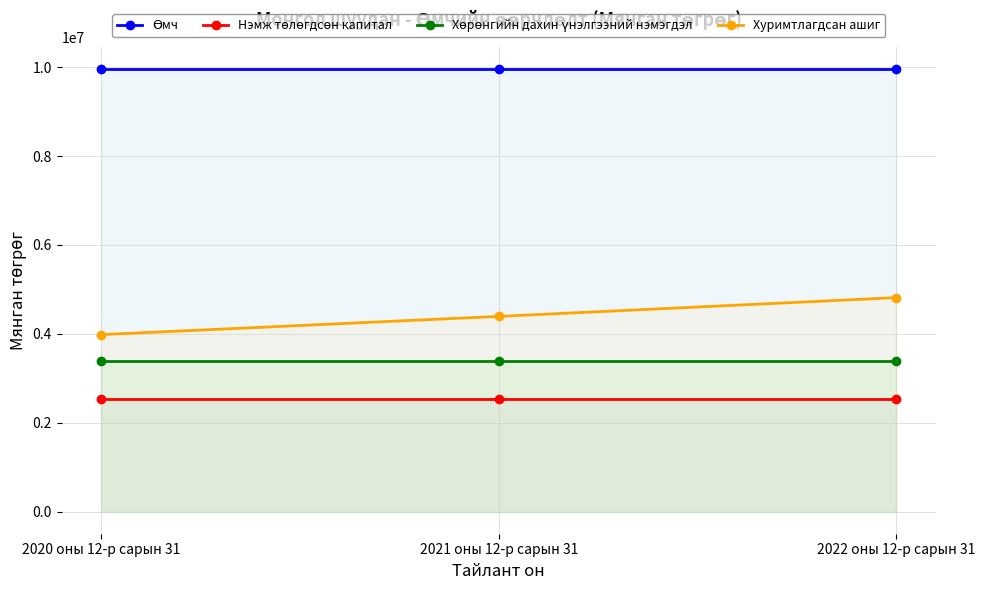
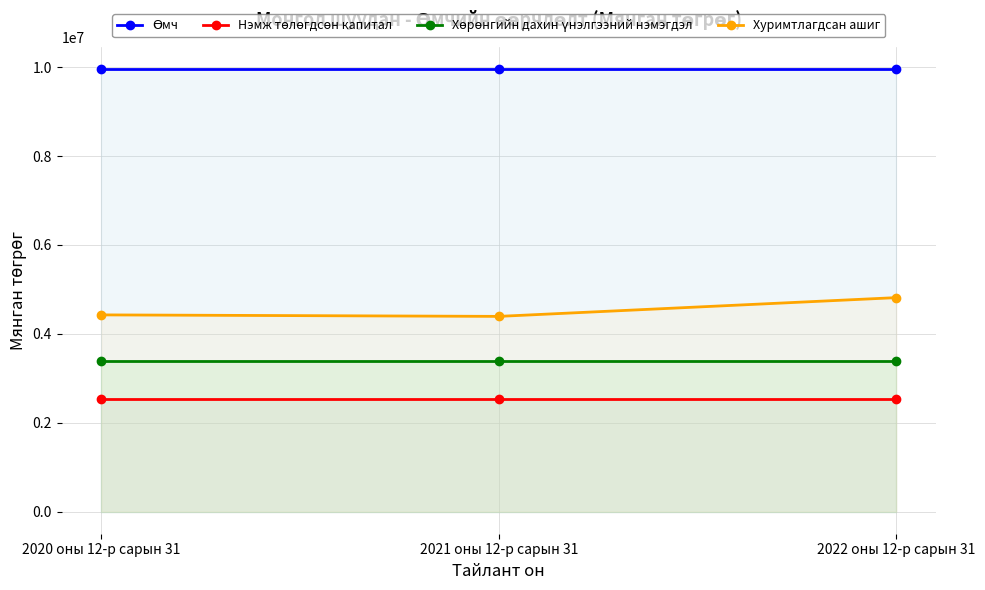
  {
    "Өмч": {
      "2020 оны 12-р сарын 31": 10000000,
      "2021 оны 12-р сарын 31": 10000000,
      "2022 оны 12-р сарын 31": 10000000
    },
    "Нэмж төлөгдсөн капитал": {
      "2020 оны 12-р сарын 31": 2500000,
      "2021 оны 12-р сарын 31": 2500000,
      "2022 оны 12-р сарын 31": 2500000
    },
    "Хөрөнгийн дахин үнэлгээний нэмэгдэл": {
      "2020 оны 12-р сарын 31": 3400000,
      "2021 оны 12-р сарын 31": 3400000,
      "2022 оны 12-р сарын 31": 3400000
    },
    "Хуримтлагдсан ашиг": {
-     "2020 оны 12-р сарын 31": 4000000,
+     "2020 оны 12-р сарын 31": 4400000,
      "2021 оны 12-р сарын 31": 4400000,
      "2022 оны 12-р сарын 31": 4800000
    }
  }
